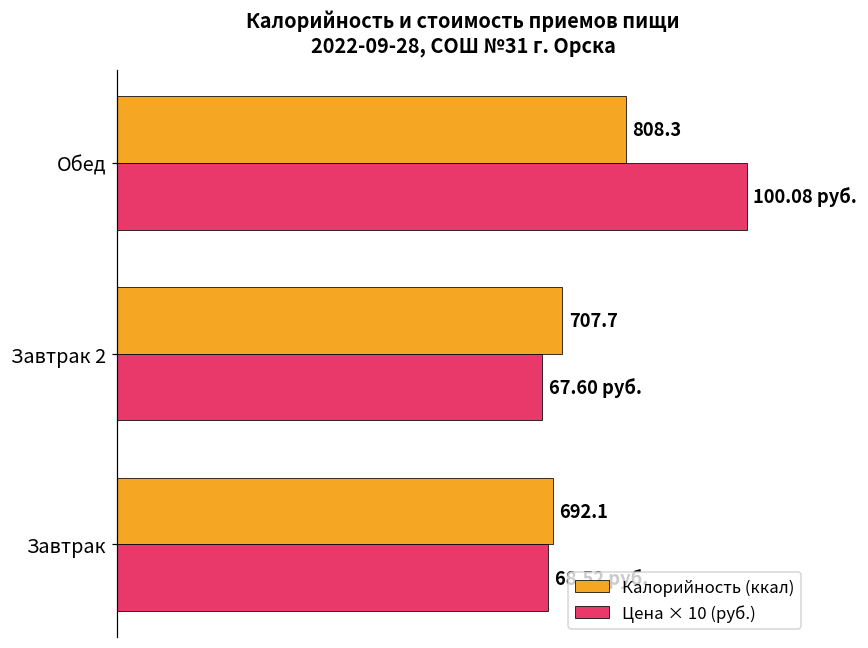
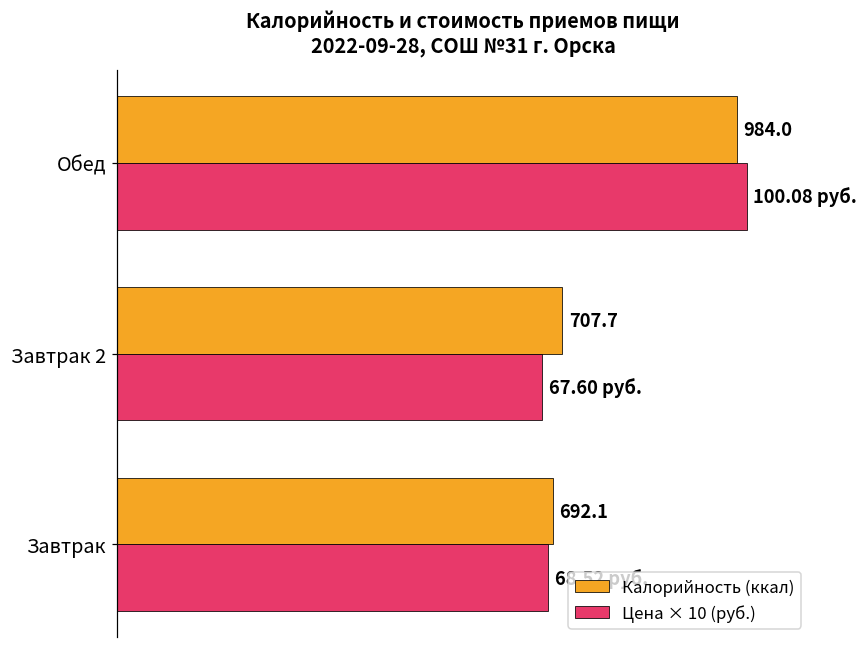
  {
    "Калорийность (ккал)": {
-     "Обед": 808.3,
+     "Обед": 984.0,
      "Завтрак 2": 707.7,
      "Завтрак": 692.1
    }
  }
